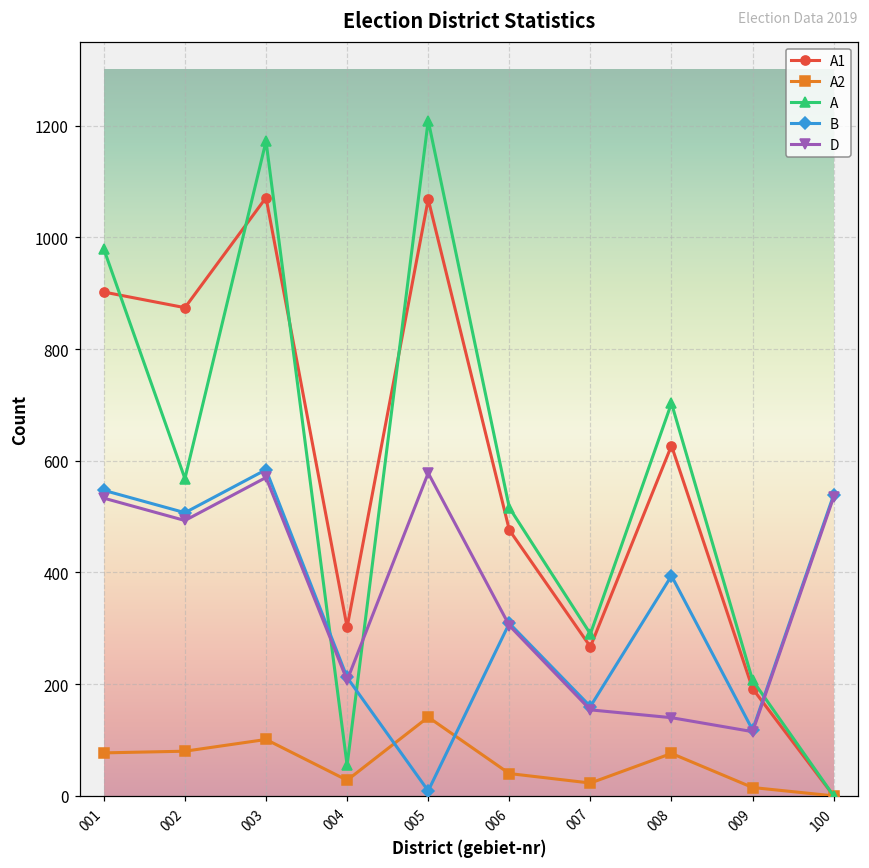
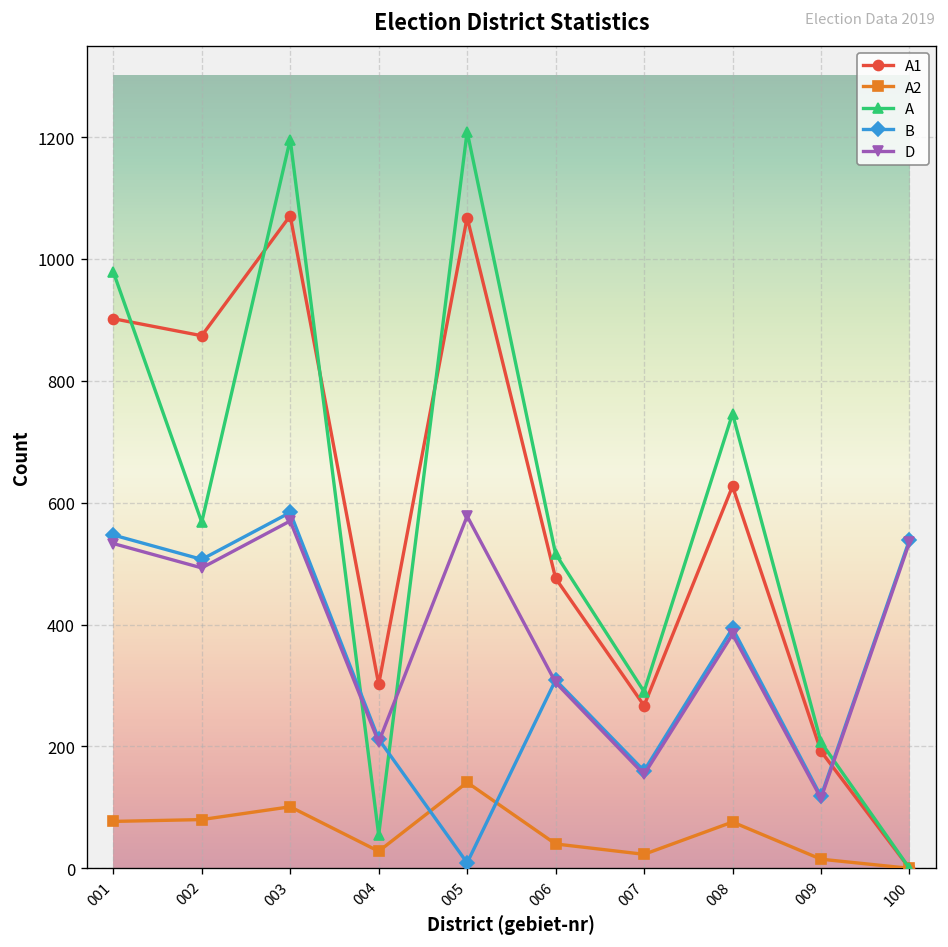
  {
    "A": {
      "001": 980,
      "002": 570,
-     "003": 1170,
+     "003": 1200,
      "004": 60,
      "005": 1210,
      "006": 520,
      "007": 290,
-     "008": 700,
+     "008": 750,
      "009": 210
    },
    "B": {
      "001": 550,
      "002": 510,
      "003": 580,
      "005": 10,
      "007": 160,
      "008": 390
    },
    "D": {
      "001": 530,
      "002": 490,
      "003": 570,
      "005": 580,
      "007": 150,
-     "008": 140
+     "008": 380
    }
  }
